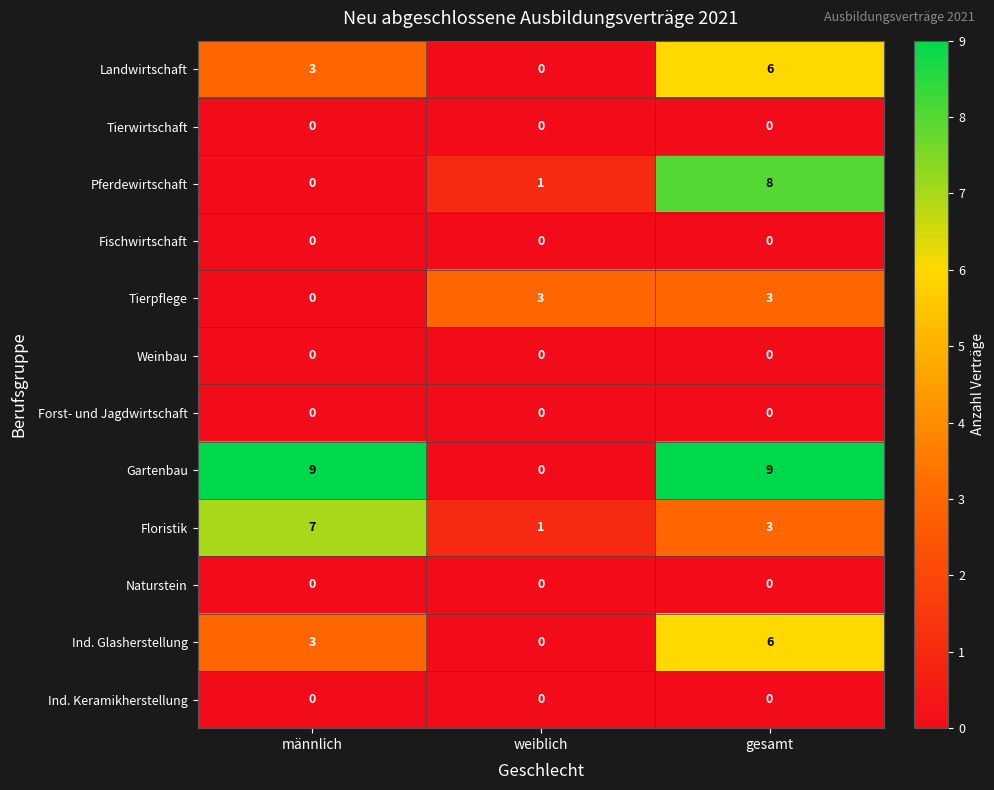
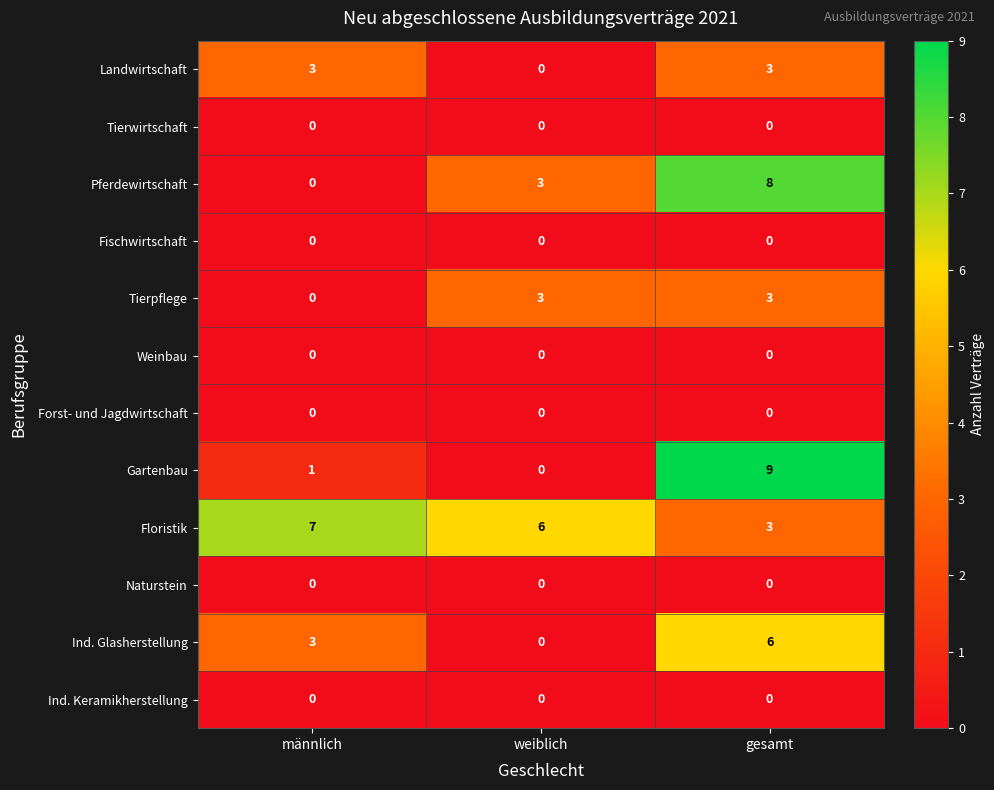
  {
    "Landwirtschaft": {
      "männlich": 3,
      "weiblich": 0,
-     "gesamt": 6
+     "gesamt": 3
    },
    "Tierwirtschaft": {
      "männlich": 0,
      "weiblich": 0,
      "gesamt": 0
    },
    "Pferdewirtschaft": {
      "männlich": 0,
-     "weiblich": 1,
+     "weiblich": 3,
      "gesamt": 8
    },
    "Fischwirtschaft": {
      "männlich": 0,
      "weiblich": 0,
      "gesamt": 0
    },
    "Tierpflege": {
      "männlich": 0,
      "weiblich": 3,
      "gesamt": 3
    },
    "Weinbau": {
      "männlich": 0,
      "weiblich": 0,
      "gesamt": 0
    },
    "Forst- und Jagdwirtschaft": {
      "männlich": 0,
      "weiblich": 0,
      "gesamt": 0
    },
    "Gartenbau": {
-     "männlich": 9,
+     "männlich": 1,
      "weiblich": 0,
      "gesamt": 9
    },
    "Floristik": {
      "männlich": 7,
-     "weiblich": 1,
+     "weiblich": 6,
      "gesamt": 3
    },
    "Naturstein": {
      "männlich": 0,
      "weiblich": 0,
      "gesamt": 0
    },
    "Ind. Glasherstellung": {
      "männlich": 3,
      "weiblich": 0,
      "gesamt": 6
    },
    "Ind. Keramikherstellung": {
      "männlich": 0,
      "weiblich": 0,
      "gesamt": 0
    }
  }
